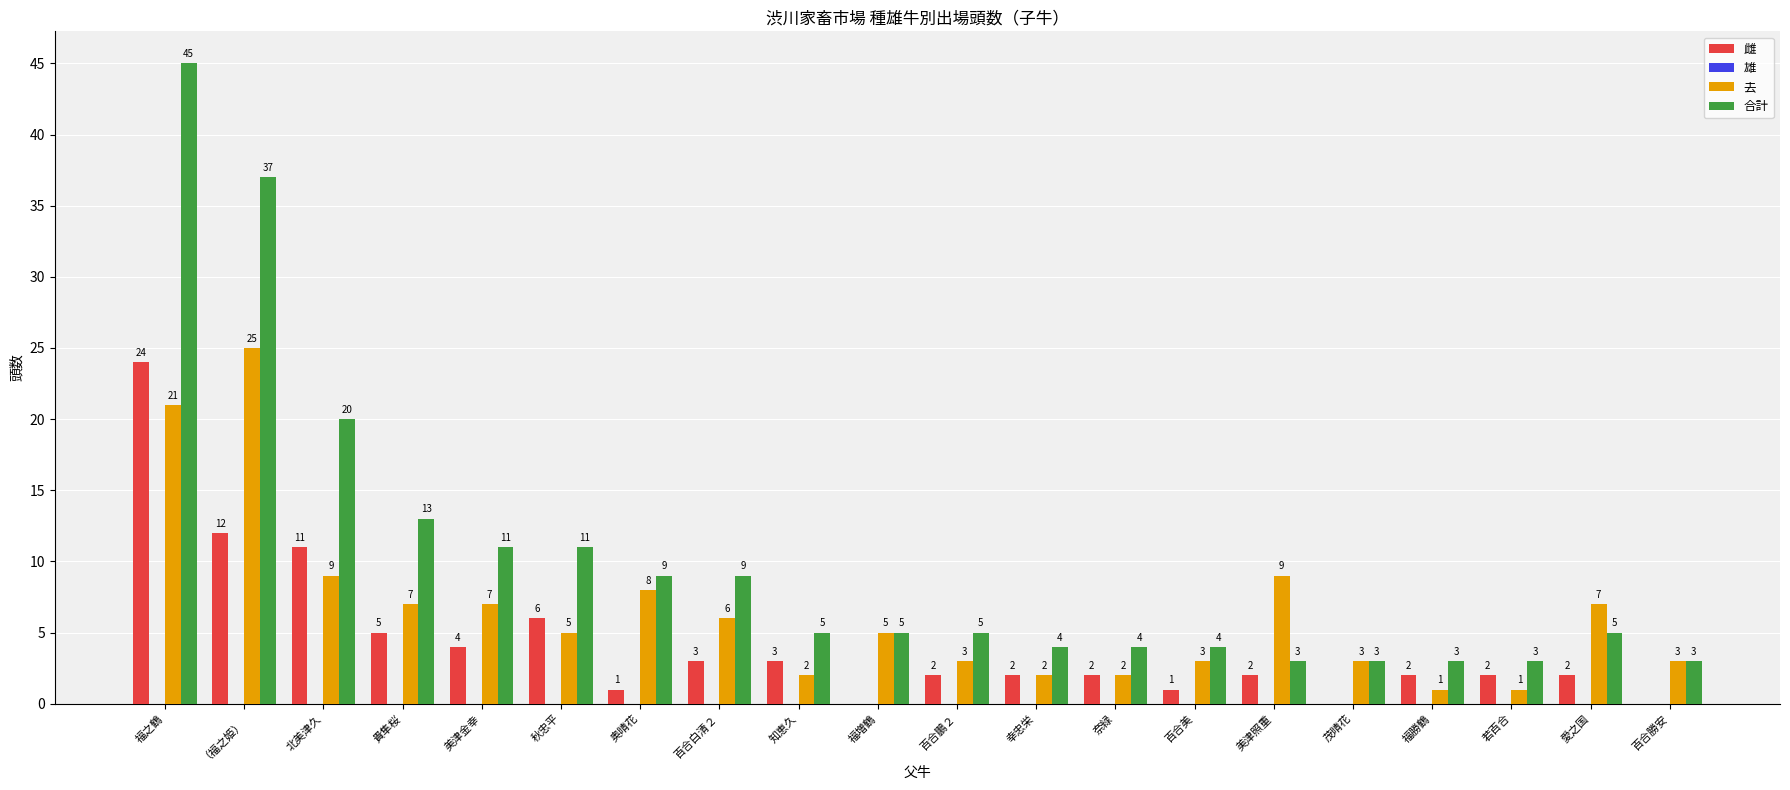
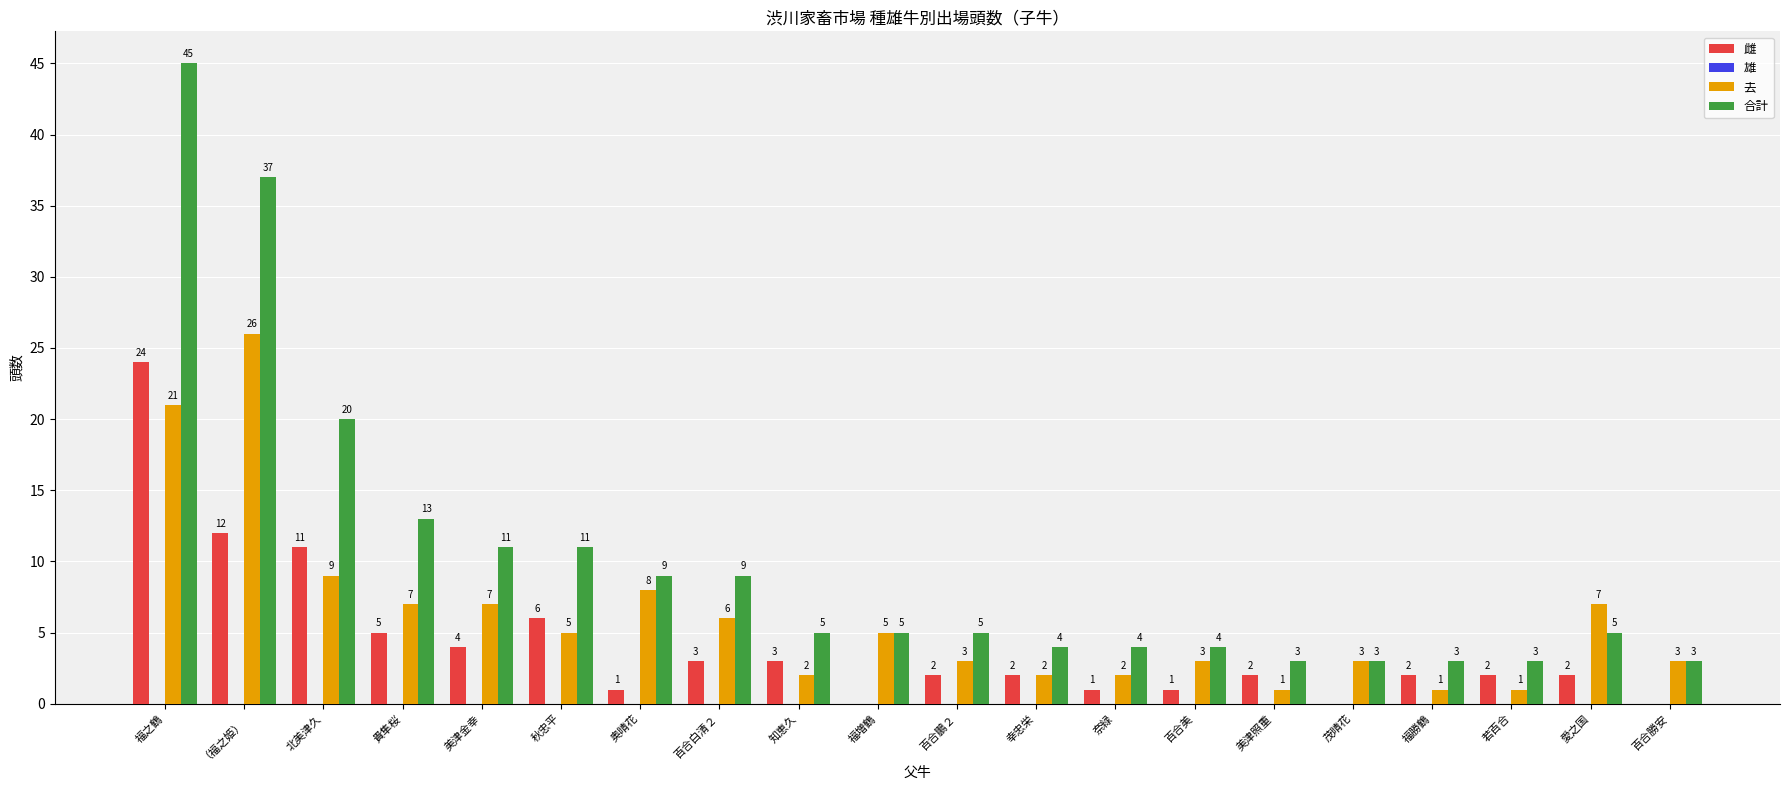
  {
    "雌": {
      "福之鶴": 24,
      "（福之姫）": 12,
      "北美津久": 11,
      "貴隼桜": 5,
      "美津金幸": 4,
      "秋忠平": 6,
      "奥晴花": 1,
      "百合白清２": 3,
      "知恵久": 3,
      "百合鵬２": 2,
      "幸忠栄": 2,
-     "奈緑": 2,
+     "奈緑": 1,
      "百合美": 1,
      "美津照重": 2,
      "福勝鶴": 2,
      "若百合": 2,
      "愛之国": 2
    },
    "雄": {
      "福之鶴": 0.0,
      "（福之姫）": 0.0,
      "北美津久": 0.0,
      "貴隼桜": 0.0,
      "美津金幸": 0.0,
      "秋忠平": 0.0,
      "奥晴花": 0.0,
      "百合白清２": 0.0,
      "知恵久": 0.0,
      "福増鶴": 0.0,
      "百合鵬２": 0.0,
      "幸忠栄": 0.0,
      "奈緑": 0.0,
      "百合美": 0.0,
      "美津照重": 0.0,
      "茂晴花": 0.0,
      "福勝鶴": 0.0,
      "若百合": 0.0,
      "愛之国": 0.0,
      "百合勝安": 0.0
    },
    "去": {
      "福之鶴": 21,
-     "（福之姫）": 25,
+     "（福之姫）": 26,
      "北美津久": 9,
      "貴隼桜": 7,
      "美津金幸": 7,
      "秋忠平": 5,
      "奥晴花": 8,
      "百合白清２": 6,
      "知恵久": 2,
      "福増鶴": 5,
      "百合鵬２": 3,
      "幸忠栄": 2,
      "奈緑": 2,
      "百合美": 3,
-     "美津照重": 9,
+     "美津照重": 1,
      "茂晴花": 3,
      "福勝鶴": 1,
      "若百合": 1,
      "愛之国": 7,
      "百合勝安": 3
    },
    "合計": {
      "福之鶴": 45,
      "（福之姫）": 37,
      "北美津久": 20,
      "貴隼桜": 13,
      "美津金幸": 11,
      "秋忠平": 11,
      "奥晴花": 9,
      "百合白清２": 9,
      "知恵久": 5,
      "福増鶴": 5,
      "百合鵬２": 5,
      "幸忠栄": 4,
      "奈緑": 4,
      "百合美": 4,
      "美津照重": 3,
      "茂晴花": 3,
      "福勝鶴": 3,
      "若百合": 3,
      "愛之国": 5,
      "百合勝安": 3
    }
  }
